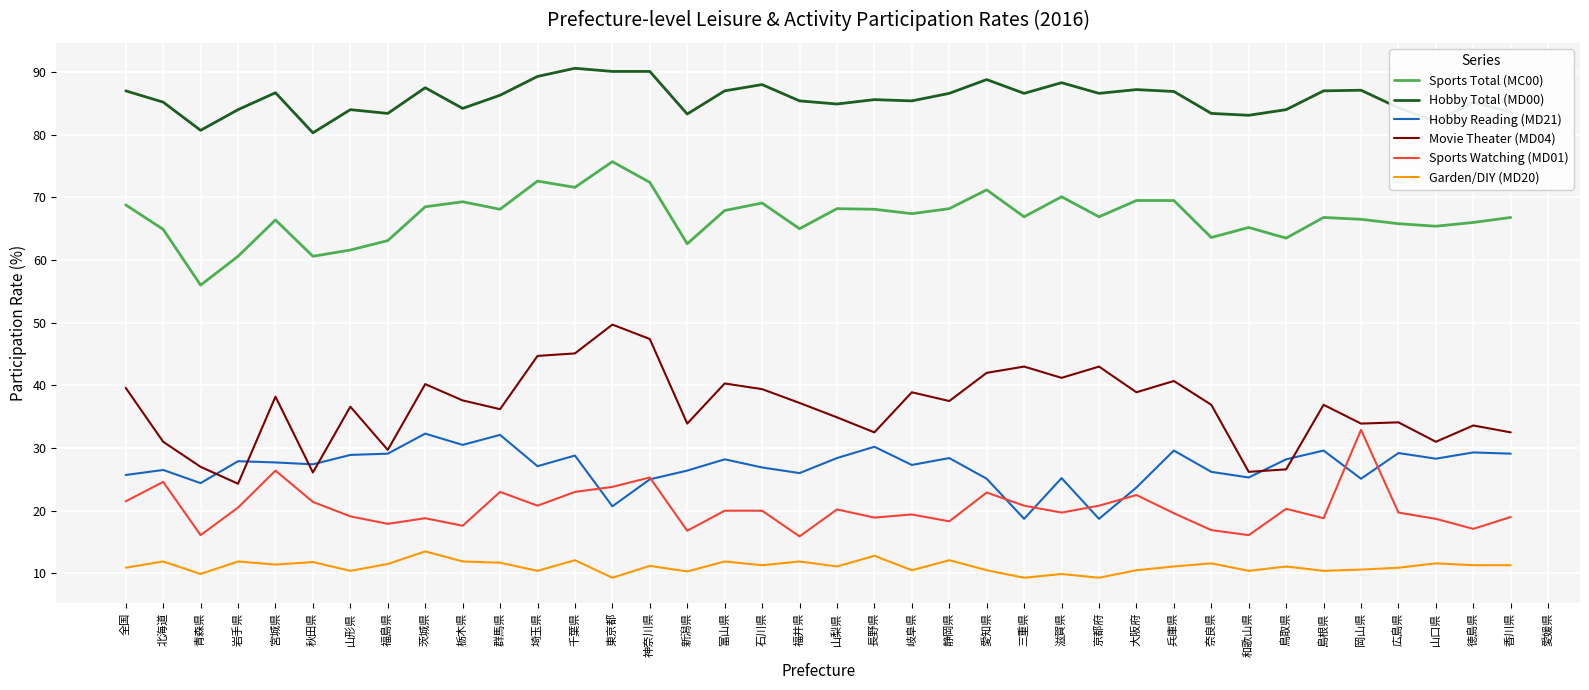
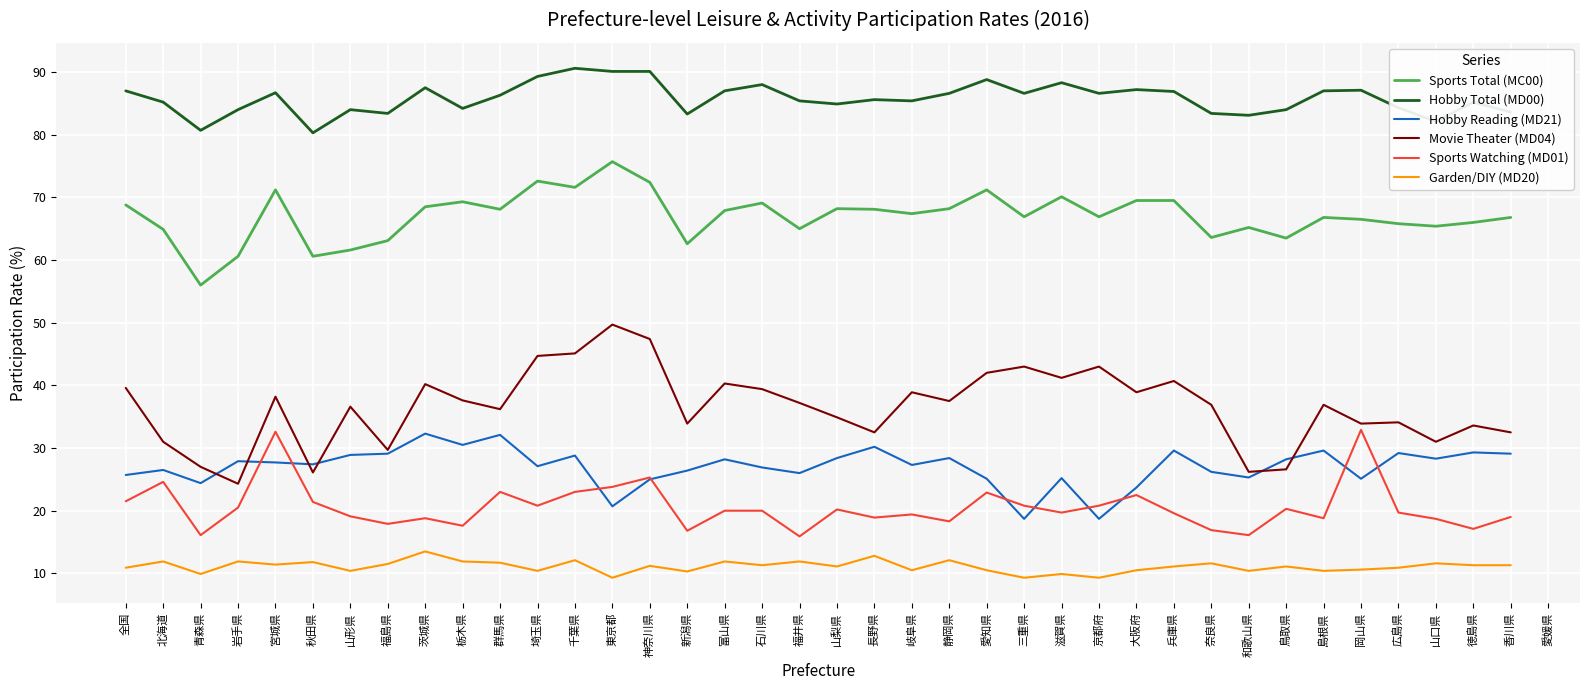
  {
    "Sports Total (MC00)": {
      "全国": 69,
      "北海道": 65,
      "青森県": 56,
      "岩手県": 61,
-     "宮城県": 66,
+     "宮城県": 71,
      "秋田県": 61,
      "山形県": 62,
      "福島県": 63,
      "茨城県": 69,
      "栃木県": 69,
      "群馬県": 68,
      "埼玉県": 73,
      "千葉県": 72,
      "東京都": 76,
      "神奈川県": 72,
      "新潟県": 63,
      "富山県": 68,
      "石川県": 69,
      "福井県": 65,
      "山梨県": 68,
      "長野県": 68,
      "岐阜県": 67,
      "静岡県": 68,
      "愛知県": 71,
      "三重県": 67,
      "滋賀県": 70,
      "京都府": 67,
      "大阪府": 70,
      "兵庫県": 70,
      "奈良県": 64,
      "和歌山県": 65,
      "鳥取県": 64,
      "島根県": 67,
      "岡山県": 67,
      "広島県": 66,
      "山口県": 65,
      "徳島県": 66,
      "香川県": 67
    },
    "Sports Watching (MD01)": {
      "全国": 22,
      "北海道": 25,
      "青森県": 16,
      "岩手県": 21,
-     "宮城県": 26,
+     "宮城県": 33,
      "秋田県": 21,
      "山形県": 19,
      "福島県": 18,
      "茨城県": 19,
      "栃木県": 18,
      "群馬県": 23,
      "埼玉県": 21,
      "千葉県": 23,
      "東京都": 24,
      "新潟県": 17,
      "富山県": 20,
      "石川県": 20,
      "福井県": 16,
      "山梨県": 20,
      "長野県": 19,
      "岐阜県": 19,
      "静岡県": 18,
      "愛知県": 23,
      "三重県": 21,
      "滋賀県": 20,
      "京都府": 21,
      "大阪府": 23,
      "兵庫県": 20,
      "奈良県": 17,
      "和歌山県": 16,
      "鳥取県": 20,
      "島根県": 19,
      "岡山県": 33,
      "広島県": 20,
      "山口県": 19,
      "徳島県": 17,
      "香川県": 19
    }
  }
